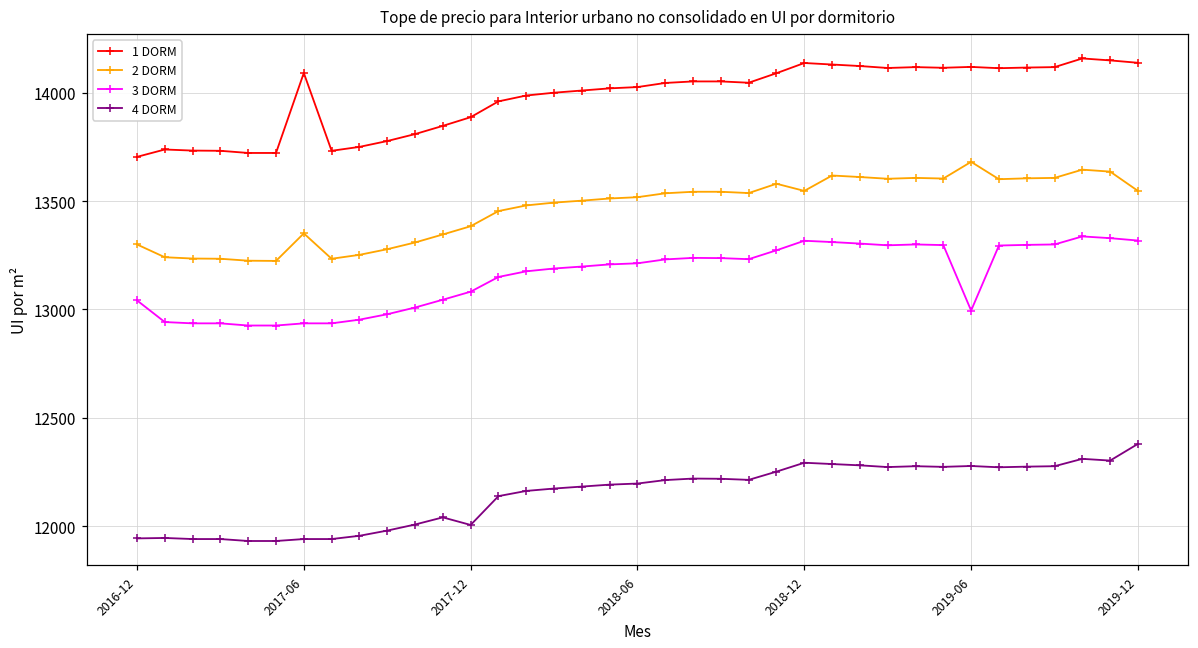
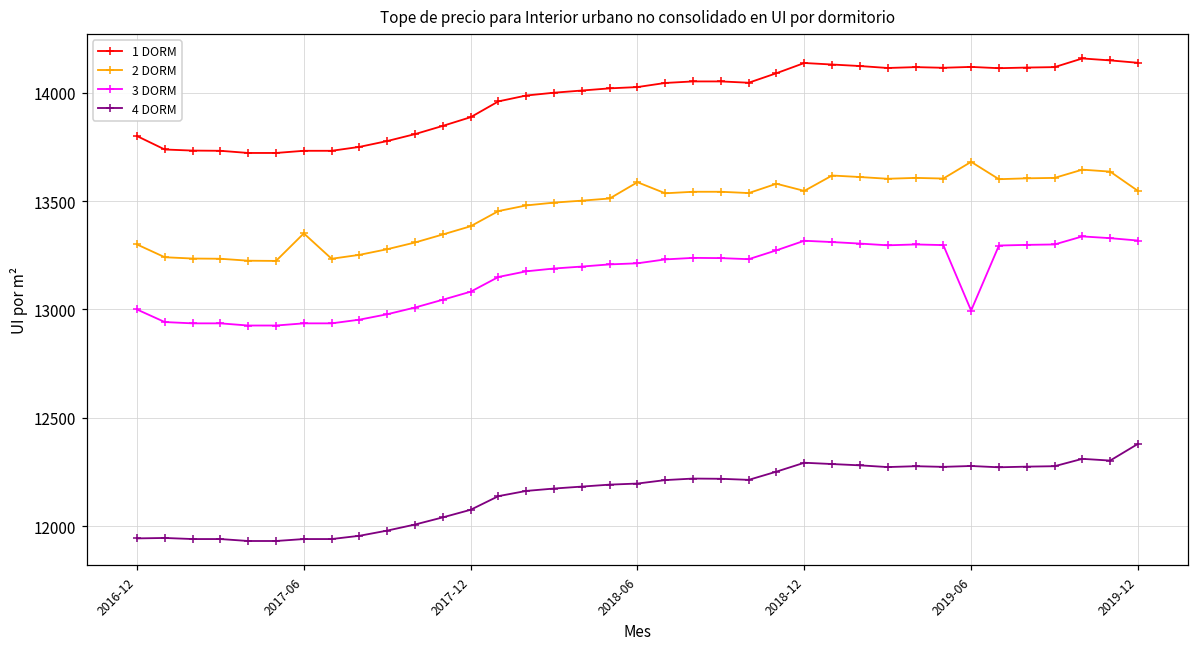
  {
    "1 DORM": {
-     "2016-12": 13700,
-     "2017-06": 14090,
+     "2016-12": 13800,
+     "2017-06": 13730,
      "2017-12": 13890,
      "2018-06": 14030,
      "2018-12": 14140,
      "2019-06": 14120,
      "2019-12": 14140
    },
    "2 DORM": {
      "2016-12": 13300,
      "2017-06": 13350,
      "2017-12": 13380,
-     "2018-06": 13520,
+     "2018-06": 13590,
      "2018-12": 13550,
      "2019-06": 13680,
      "2019-12": 13550
    },
    "3 DORM": {
-     "2016-12": 13040,
+     "2016-12": 13000,
      "2017-06": 12940,
      "2017-12": 13080,
      "2018-06": 13210,
      "2018-12": 13320,
      "2019-06": 13000,
      "2019-12": 13320
    },
    "4 DORM": {
      "2016-12": 11940,
      "2017-06": 11940,
-     "2017-12": 12010,
+     "2017-12": 12080,
      "2018-06": 12200,
      "2018-12": 12290,
      "2019-06": 12280,
      "2019-12": 12380
    }
  }
